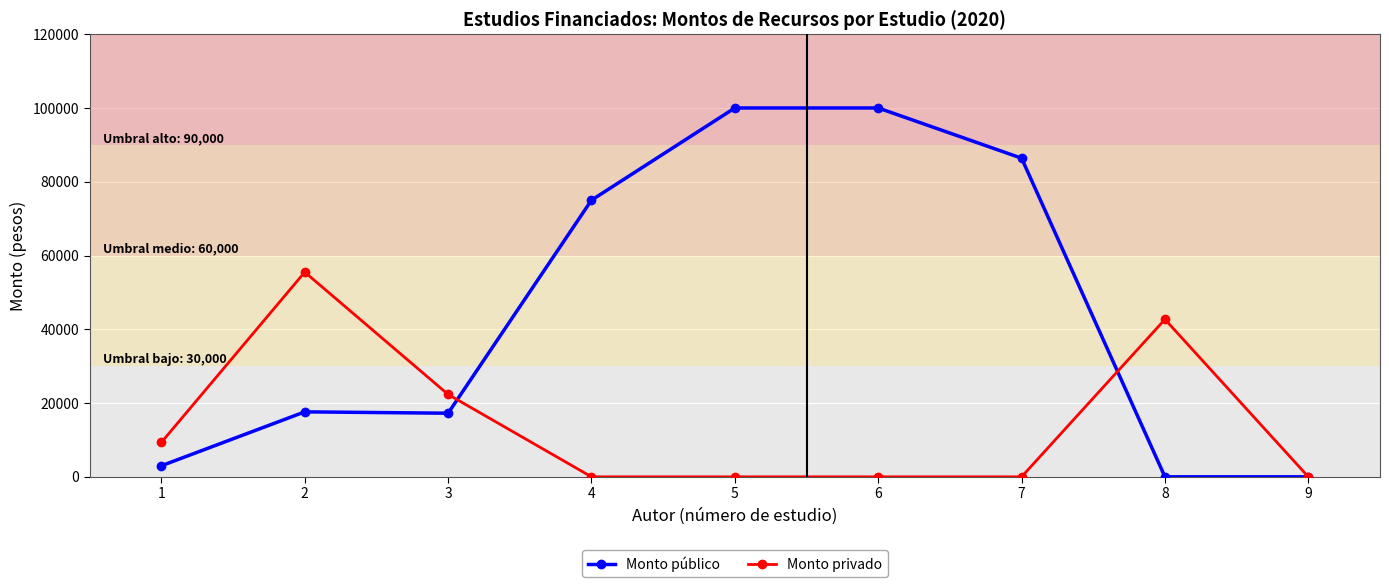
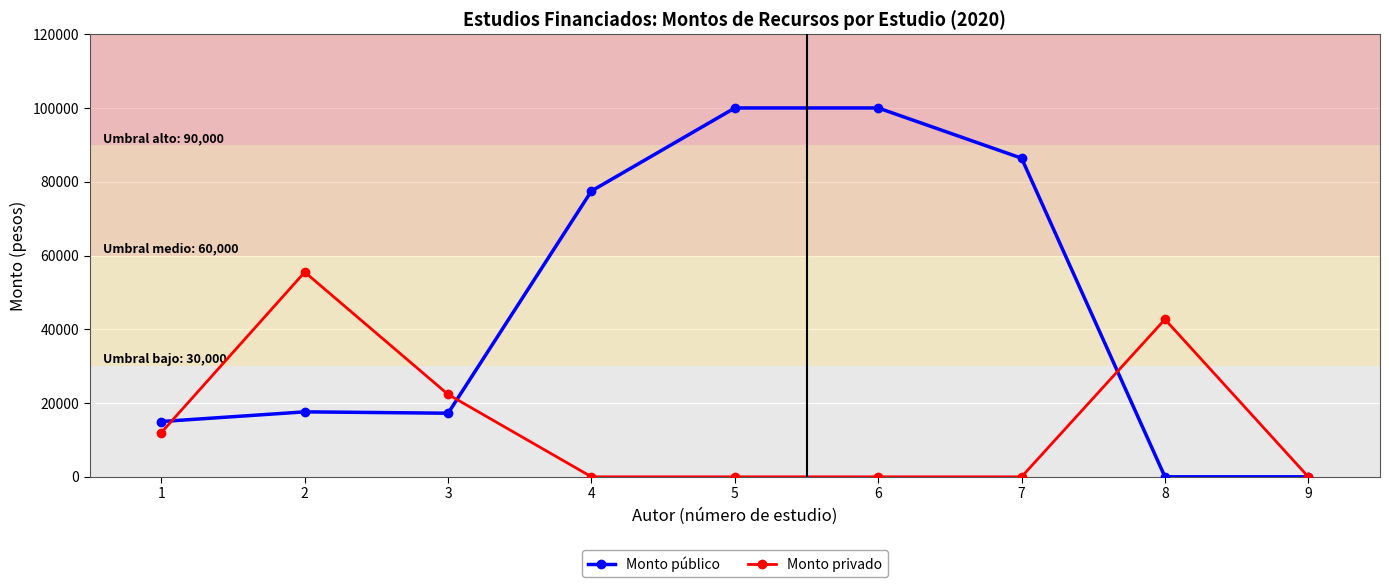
  {
    "Monto público": {
-     "1": 3000,
+     "1": 15000,
      "2": 18000,
      "3": 17000,
-     "4": 75000,
+     "4": 77000,
      "5": 100000,
      "6": 100000,
      "7": 86000,
      "8": 0
    },
    "Monto privado": {
-     "1": 9000,
+     "1": 12000,
      "2": 55000,
      "3": 22000,
      "4": 0,
      "5": 0,
      "6": 0,
      "7": 0,
      "8": 43000
    }
  }
